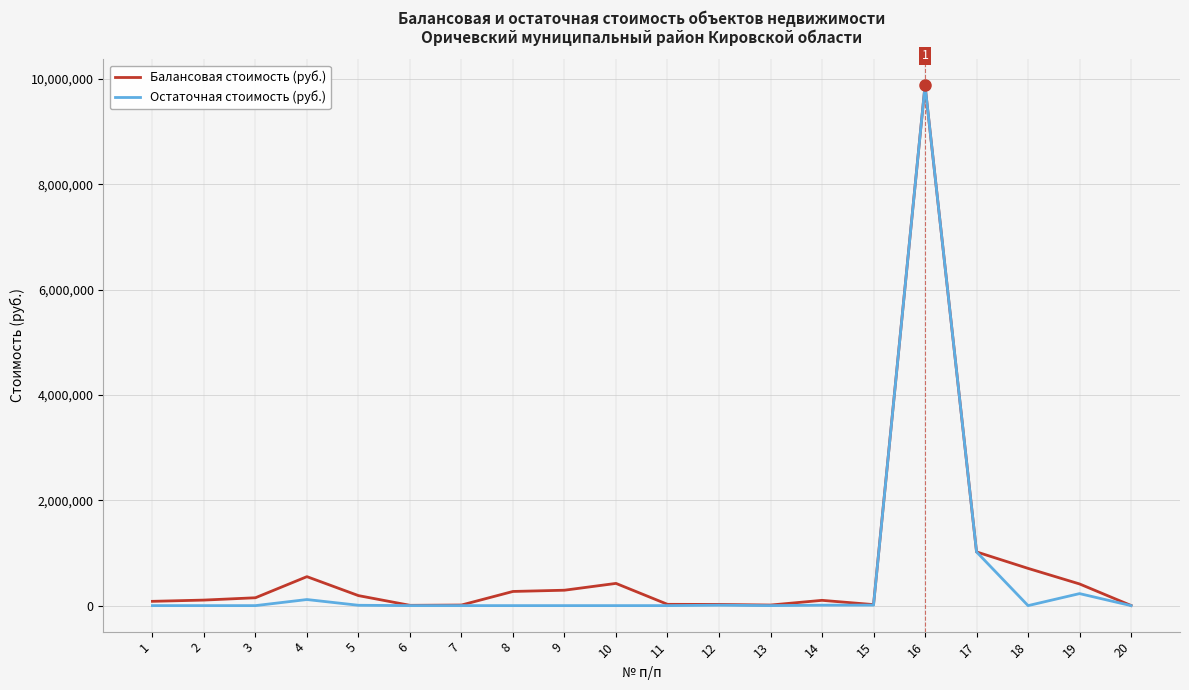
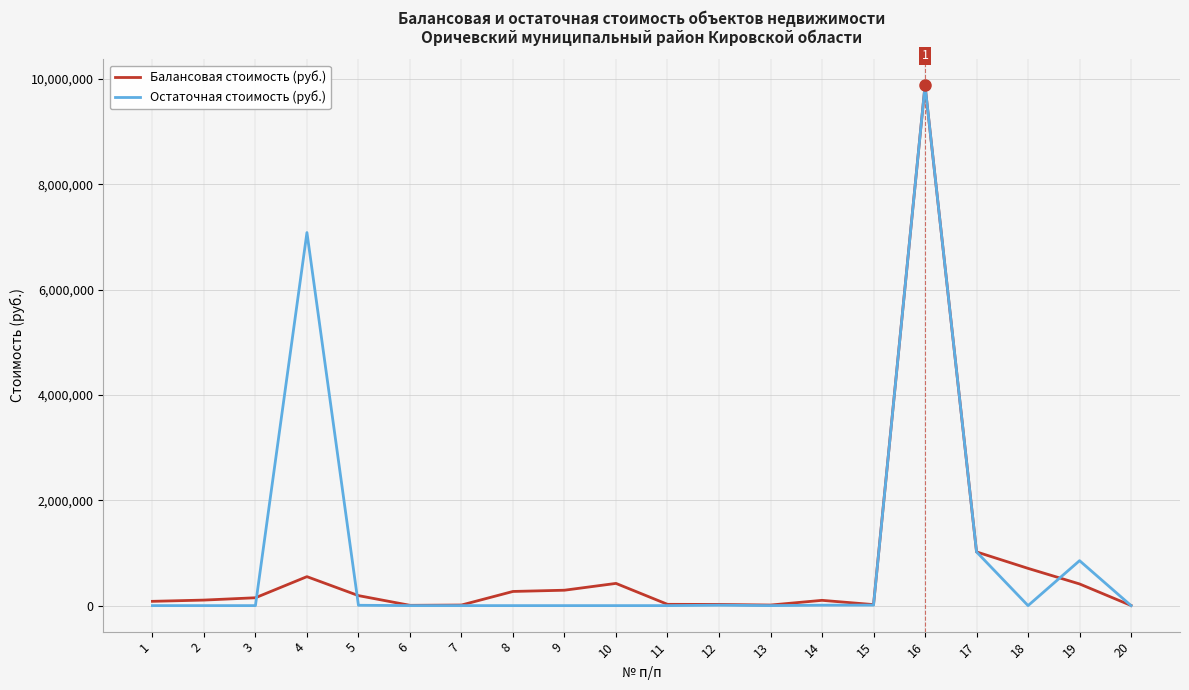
  {
    "Остаточная стоимость (руб.)": {
      "1": "0",
      "2": "0",
      "3": "0",
-     "4": "100,000",
+     "4": "7,100,000",
      "5": "0",
      "8": "0",
      "9": "0",
      "10": "0",
      "14": "0",
      "18": "0",
-     "19": "200,000"
+     "19": "900,000"
    }
  }
